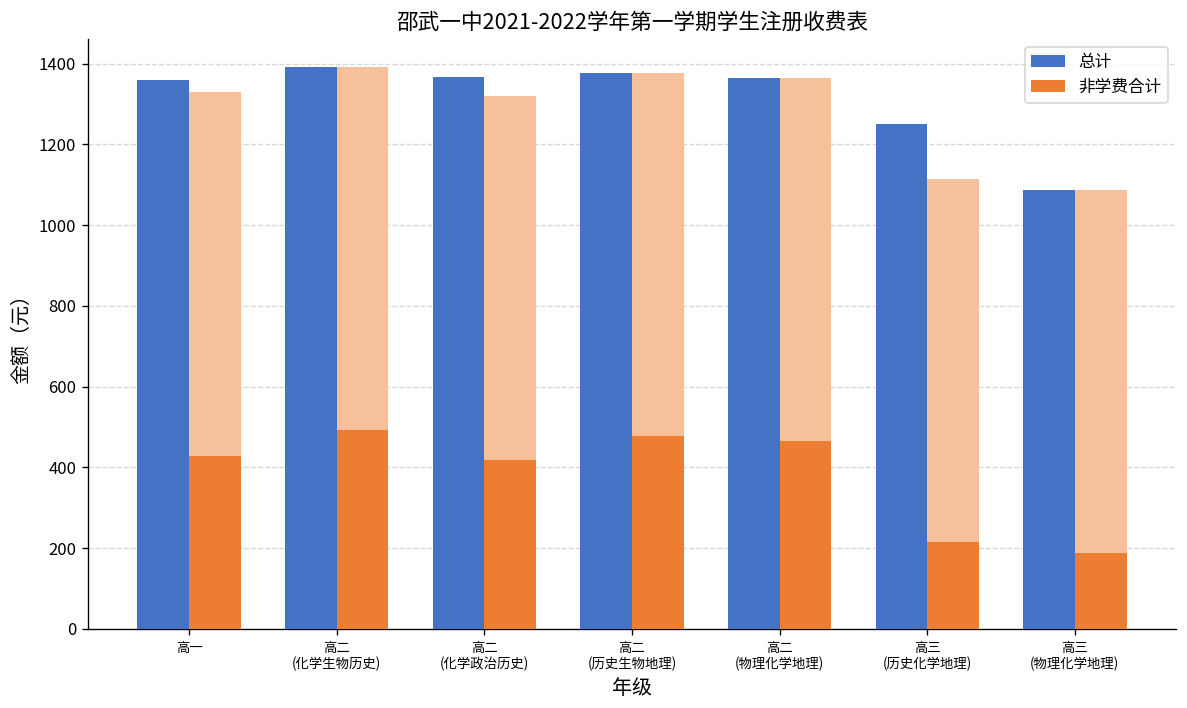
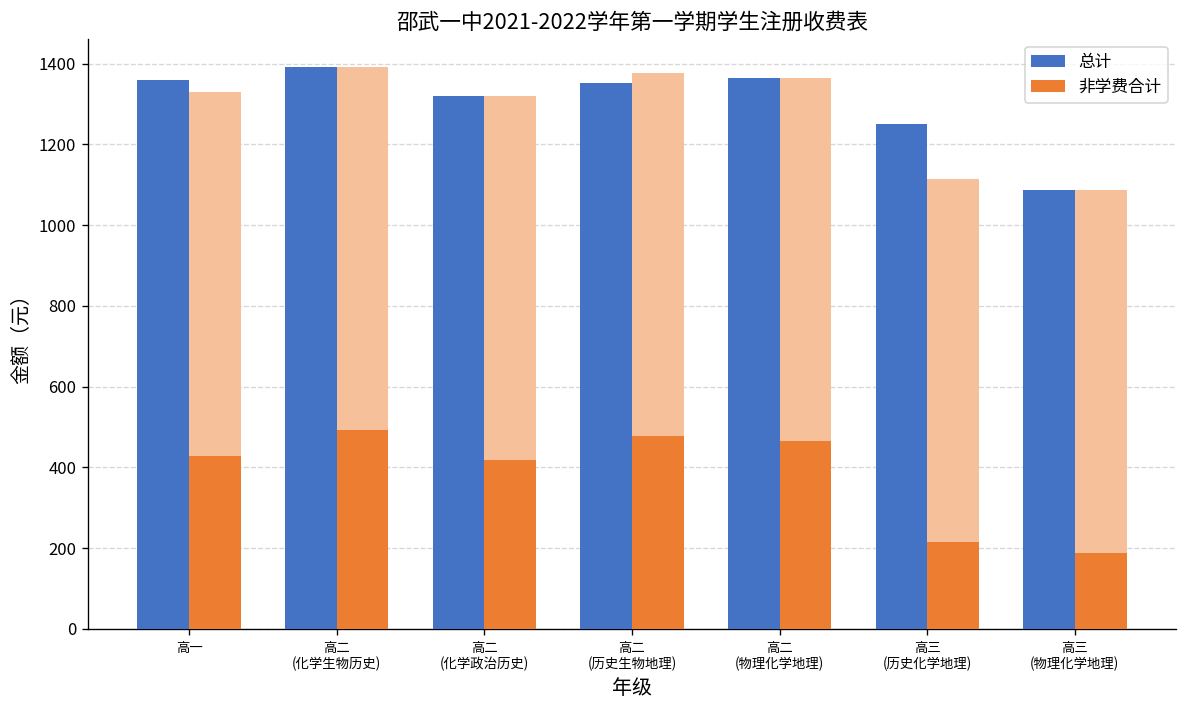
  {
    "总计": {
      "高一": 1360,
      "高二 (化学生物历史)": 1390,
-     "高二 (化学政治历史)": 1370,
-     "高二 (历史生物地理)": 1380,
+     "高二 (化学政治历史)": 1320,
+     "高二 (历史生物地理)": 1350,
      "高二 (物理化学地理)": 1370,
      "高三 (历史化学地理)": 1250,
      "高三 (物理化学地理)": 1090
    }
  }
